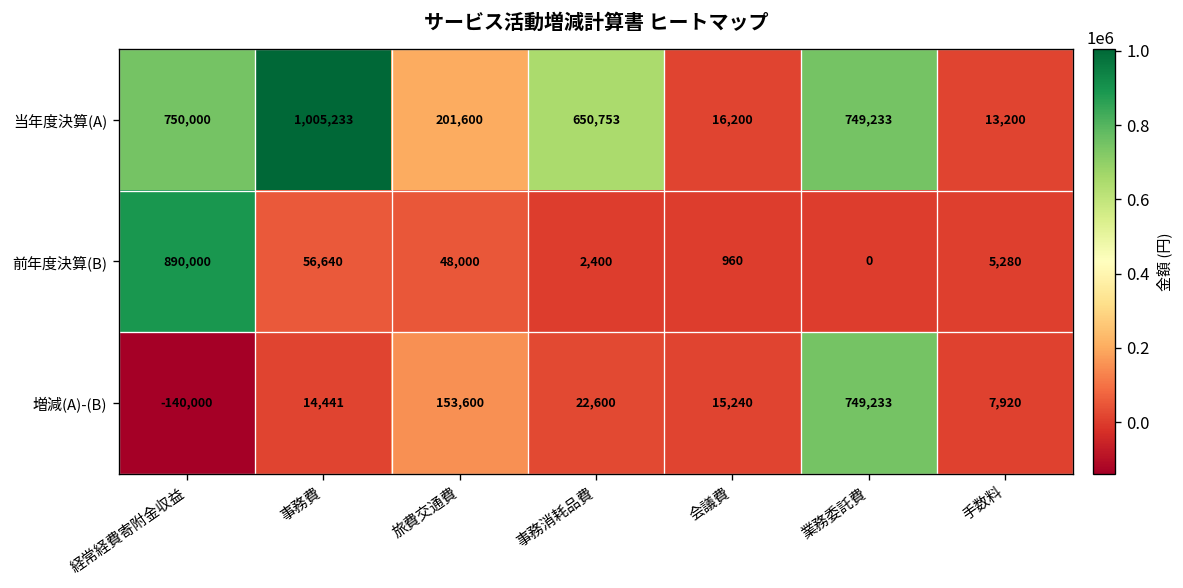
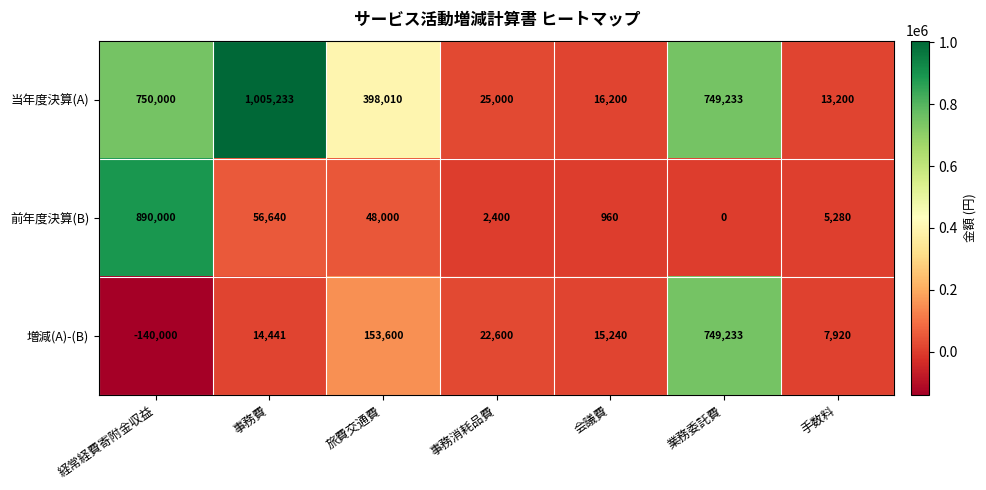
  {
    "当年度決算(A)": {
      "経常経費寄附金収益": "750,000",
      "事務費": "1,005,233",
-     "旅費交通費": "201,600",
-     "事務消耗品費": "650,753",
+     "旅費交通費": "398,010",
+     "事務消耗品費": "25,000",
      "会議費": "16,200",
      "業務委託費": "749,233",
      "手数料": "13,200"
    },
    "前年度決算(B)": {
      "経常経費寄附金収益": "890,000",
      "事務費": "56,640",
      "旅費交通費": "48,000",
      "事務消耗品費": "2,400",
      "会議費": "960",
      "業務委託費": "0",
      "手数料": "5,280"
    },
    "増減(A)-(B)": {
      "経常経費寄附金収益": "-140,000",
      "事務費": "14,441",
      "旅費交通費": "153,600",
      "事務消耗品費": "22,600",
      "会議費": "15,240",
      "業務委託費": "749,233",
      "手数料": "7,920"
    }
  }
